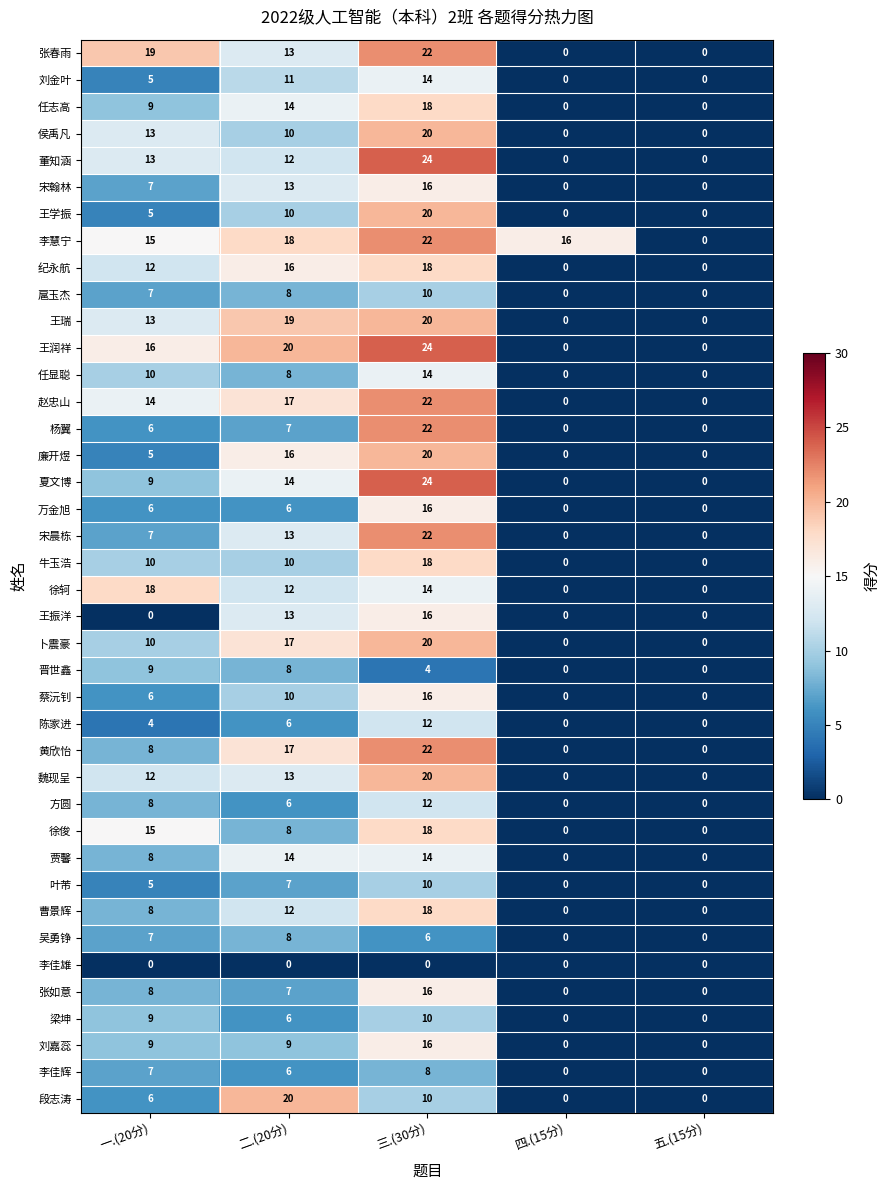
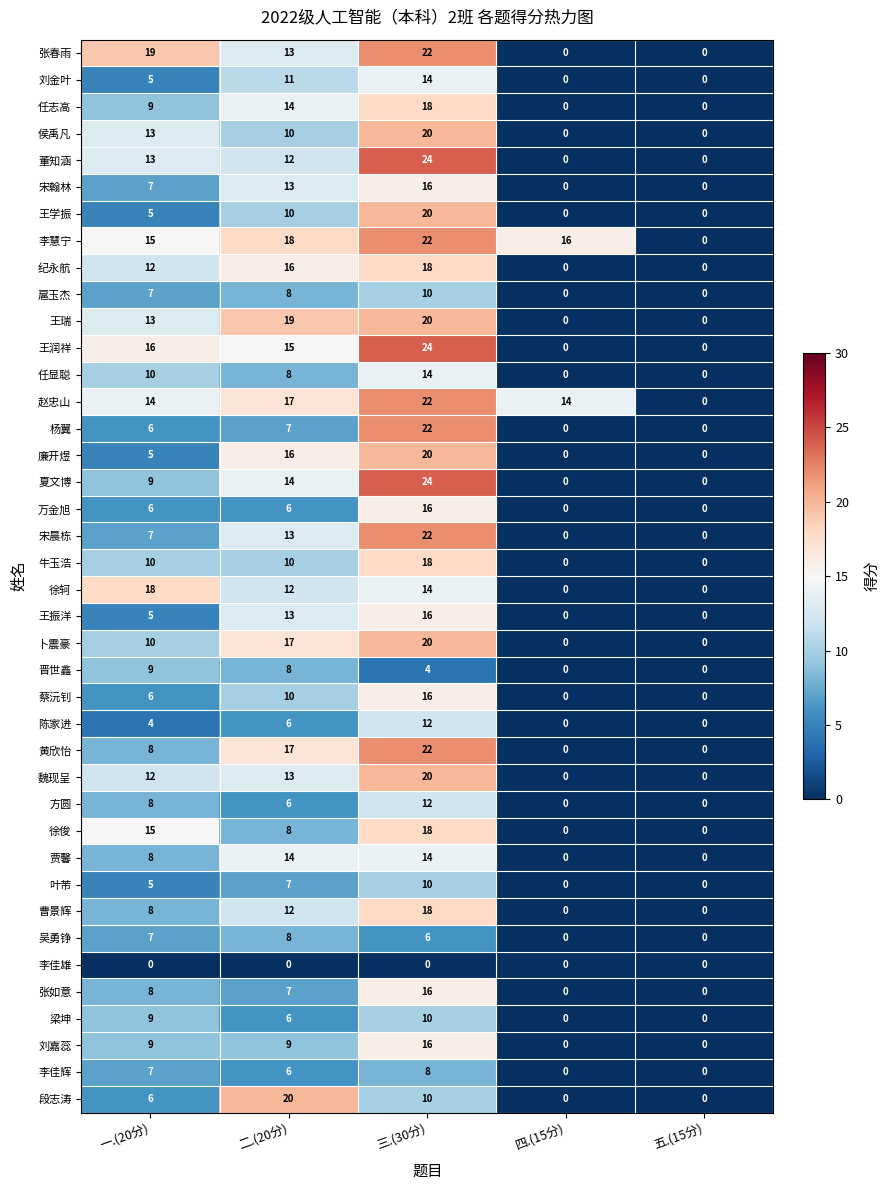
  {
    "张春雨": {
      "一.(20分)": 19,
      "二.(20分)": 13,
      "三.(30分)": 22,
      "四.(15分)": 0,
      "五.(15分)": 0
    },
    "刘金叶": {
      "一.(20分)": 5,
      "二.(20分)": 11,
      "三.(30分)": 14,
      "四.(15分)": 0,
      "五.(15分)": 0
    },
    "任志高": {
      "一.(20分)": 9,
      "二.(20分)": 14,
      "三.(30分)": 18,
      "四.(15分)": 0,
      "五.(15分)": 0
    },
    "侯禹凡": {
      "一.(20分)": 13,
      "二.(20分)": 10,
      "三.(30分)": 20,
      "四.(15分)": 0,
      "五.(15分)": 0
    },
    "董知涵": {
      "一.(20分)": 13,
      "二.(20分)": 12,
      "三.(30分)": 24,
      "四.(15分)": 0,
      "五.(15分)": 0
    },
    "宋翰林": {
      "一.(20分)": 7,
      "二.(20分)": 13,
      "三.(30分)": 16,
      "四.(15分)": 0,
      "五.(15分)": 0
    },
    "王学振": {
      "一.(20分)": 5,
      "二.(20分)": 10,
      "三.(30分)": 20,
      "四.(15分)": 0,
      "五.(15分)": 0
    },
    "李慧宁": {
      "一.(20分)": 15,
      "二.(20分)": 18,
      "三.(30分)": 22,
      "四.(15分)": 16,
      "五.(15分)": 0
    },
    "纪永航": {
      "一.(20分)": 12,
      "二.(20分)": 16,
      "三.(30分)": 18,
      "四.(15分)": 0,
      "五.(15分)": 0
    },
    "扈玉杰": {
      "一.(20分)": 7,
      "二.(20分)": 8,
      "三.(30分)": 10,
      "四.(15分)": 0,
      "五.(15分)": 0
    },
    "王瑞": {
      "一.(20分)": 13,
      "二.(20分)": 19,
      "三.(30分)": 20,
      "四.(15分)": 0,
      "五.(15分)": 0
    },
    "王润祥": {
      "一.(20分)": 16,
-     "二.(20分)": 20,
+     "二.(20分)": 15,
      "三.(30分)": 24,
      "四.(15分)": 0,
      "五.(15分)": 0
    },
    "任显聪": {
      "一.(20分)": 10,
      "二.(20分)": 8,
      "三.(30分)": 14,
      "四.(15分)": 0,
      "五.(15分)": 0
    },
    "赵忠山": {
      "一.(20分)": 14,
      "二.(20分)": 17,
      "三.(30分)": 22,
-     "四.(15分)": 0,
+     "四.(15分)": 14,
      "五.(15分)": 0
    },
    "杨翼": {
      "一.(20分)": 6,
      "二.(20分)": 7,
      "三.(30分)": 22,
      "四.(15分)": 0,
      "五.(15分)": 0
    },
    "廉开煜": {
      "一.(20分)": 5,
      "二.(20分)": 16,
      "三.(30分)": 20,
      "四.(15分)": 0,
      "五.(15分)": 0
    },
    "夏文博": {
      "一.(20分)": 9,
      "二.(20分)": 14,
      "三.(30分)": 24,
      "四.(15分)": 0,
      "五.(15分)": 0
    },
    "万金旭": {
      "一.(20分)": 6,
      "二.(20分)": 6,
      "三.(30分)": 16,
      "四.(15分)": 0,
      "五.(15分)": 0
    },
    "宋晨栋": {
      "一.(20分)": 7,
      "二.(20分)": 13,
      "三.(30分)": 22,
      "四.(15分)": 0,
      "五.(15分)": 0
    },
    "牛玉浩": {
      "一.(20分)": 10,
      "二.(20分)": 10,
      "三.(30分)": 18,
      "四.(15分)": 0,
      "五.(15分)": 0
    },
    "徐轲": {
      "一.(20分)": 18,
      "二.(20分)": 12,
      "三.(30分)": 14,
      "四.(15分)": 0,
      "五.(15分)": 0
    },
    "王振洋": {
-     "一.(20分)": 0,
+     "一.(20分)": 5,
      "二.(20分)": 13,
      "三.(30分)": 16,
      "四.(15分)": 0,
      "五.(15分)": 0
    },
    "卜震豪": {
      "一.(20分)": 10,
      "二.(20分)": 17,
      "三.(30分)": 20,
      "四.(15分)": 0,
      "五.(15分)": 0
    },
    "晋世鑫": {
      "一.(20分)": 9,
      "二.(20分)": 8,
      "三.(30分)": 4,
      "四.(15分)": 0,
      "五.(15分)": 0
    },
    "蔡沅钊": {
      "一.(20分)": 6,
      "二.(20分)": 10,
      "三.(30分)": 16,
      "四.(15分)": 0,
      "五.(15分)": 0
    },
    "陈家进": {
      "一.(20分)": 4,
      "二.(20分)": 6,
      "三.(30分)": 12,
      "四.(15分)": 0,
      "五.(15分)": 0
    },
    "黄欣怡": {
      "一.(20分)": 8,
      "二.(20分)": 17,
      "三.(30分)": 22,
      "四.(15分)": 0,
      "五.(15分)": 0
    },
    "魏现呈": {
      "一.(20分)": 12,
      "二.(20分)": 13,
      "三.(30分)": 20,
      "四.(15分)": 0,
      "五.(15分)": 0
    },
    "方圆": {
      "一.(20分)": 8,
      "二.(20分)": 6,
      "三.(30分)": 12,
      "四.(15分)": 0,
      "五.(15分)": 0
    },
    "徐俊": {
      "一.(20分)": 15,
      "二.(20分)": 8,
      "三.(30分)": 18,
      "四.(15分)": 0,
      "五.(15分)": 0
    },
    "贾馨": {
      "一.(20分)": 8,
      "二.(20分)": 14,
      "三.(30分)": 14,
      "四.(15分)": 0,
      "五.(15分)": 0
    },
    "叶芾": {
      "一.(20分)": 5,
      "二.(20分)": 7,
      "三.(30分)": 10,
      "四.(15分)": 0,
      "五.(15分)": 0
    },
    "曹景辉": {
      "一.(20分)": 8,
      "二.(20分)": 12,
      "三.(30分)": 18,
      "四.(15分)": 0,
      "五.(15分)": 0
    },
    "吴勇铮": {
      "一.(20分)": 7,
      "二.(20分)": 8,
      "三.(30分)": 6,
      "四.(15分)": 0,
      "五.(15分)": 0
    },
    "李佳雄": {
      "一.(20分)": 0,
      "二.(20分)": 0,
      "三.(30分)": 0,
      "四.(15分)": 0,
      "五.(15分)": 0
    },
    "张如意": {
      "一.(20分)": 8,
      "二.(20分)": 7,
      "三.(30分)": 16,
      "四.(15分)": 0,
      "五.(15分)": 0
    },
    "梁坤": {
      "一.(20分)": 9,
      "二.(20分)": 6,
      "三.(30分)": 10,
      "四.(15分)": 0,
      "五.(15分)": 0
    },
    "刘嘉蕊": {
      "一.(20分)": 9,
      "二.(20分)": 9,
      "三.(30分)": 16,
      "四.(15分)": 0,
      "五.(15分)": 0
    },
    "李佳辉": {
      "一.(20分)": 7,
      "二.(20分)": 6,
      "三.(30分)": 8,
      "四.(15分)": 0,
      "五.(15分)": 0
    },
    "段志涛": {
      "一.(20分)": 6,
      "二.(20分)": 20,
      "三.(30分)": 10,
      "四.(15分)": 0,
      "五.(15分)": 0
    }
  }
